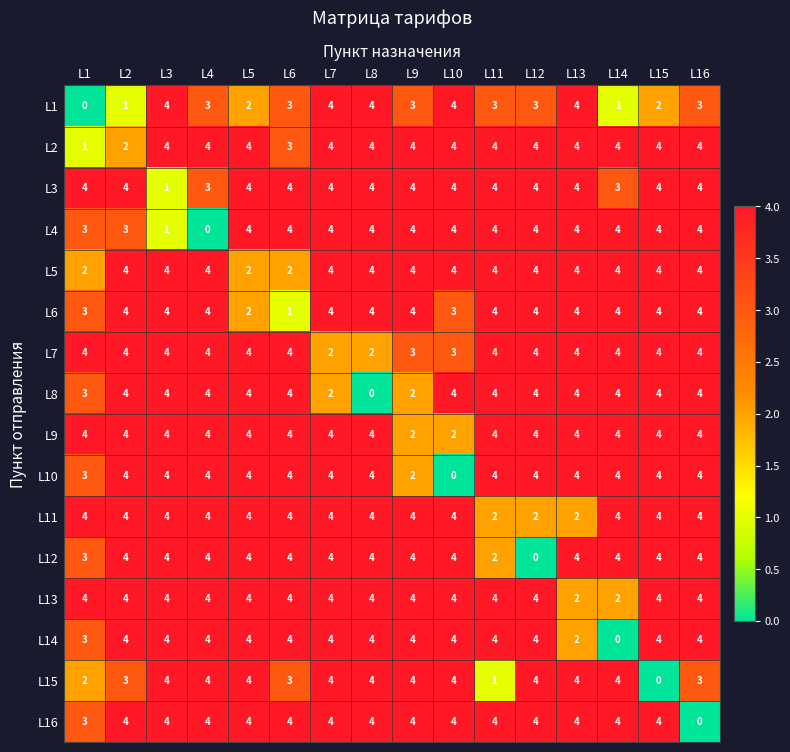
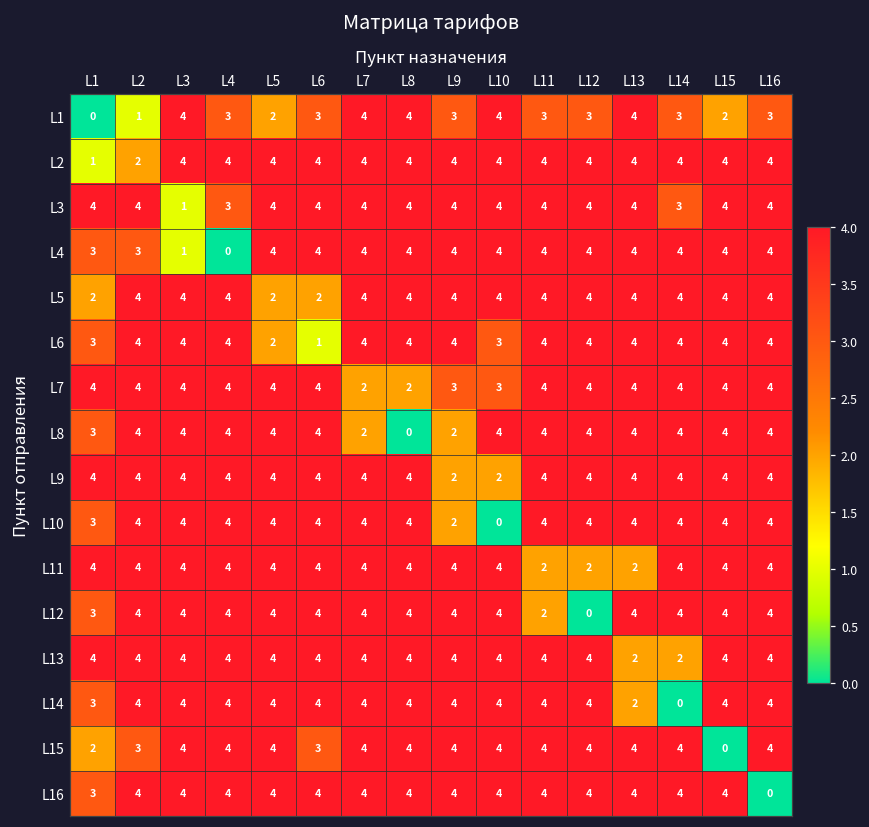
  {
    "L1": {
      "L1": 0,
      "L2": 1,
      "L3": 4,
      "L4": 3,
      "L5": 2,
      "L6": 3,
      "L7": 4,
      "L8": 4,
      "L9": 3,
      "L10": 4,
      "L11": 3,
      "L12": 3,
      "L13": 4,
-     "L14": 1,
+     "L14": 3,
      "L15": 2,
      "L16": 3
    },
    "L2": {
      "L1": 1,
      "L2": 2,
      "L3": 4,
      "L4": 4,
      "L5": 4,
-     "L6": 3,
+     "L6": 4,
      "L7": 4,
      "L8": 4,
      "L9": 4,
      "L10": 4,
      "L11": 4,
      "L12": 4,
      "L13": 4,
      "L14": 4,
      "L15": 4,
      "L16": 4
    },
    "L15": {
      "L1": 2,
      "L2": 3,
      "L3": 4,
      "L4": 4,
      "L5": 4,
      "L6": 3,
      "L7": 4,
      "L8": 4,
      "L9": 4,
      "L10": 4,
-     "L11": 1,
+     "L11": 4,
      "L12": 4,
      "L13": 4,
      "L14": 4,
      "L15": 0,
-     "L16": 3
+     "L16": 4
    }
  }
